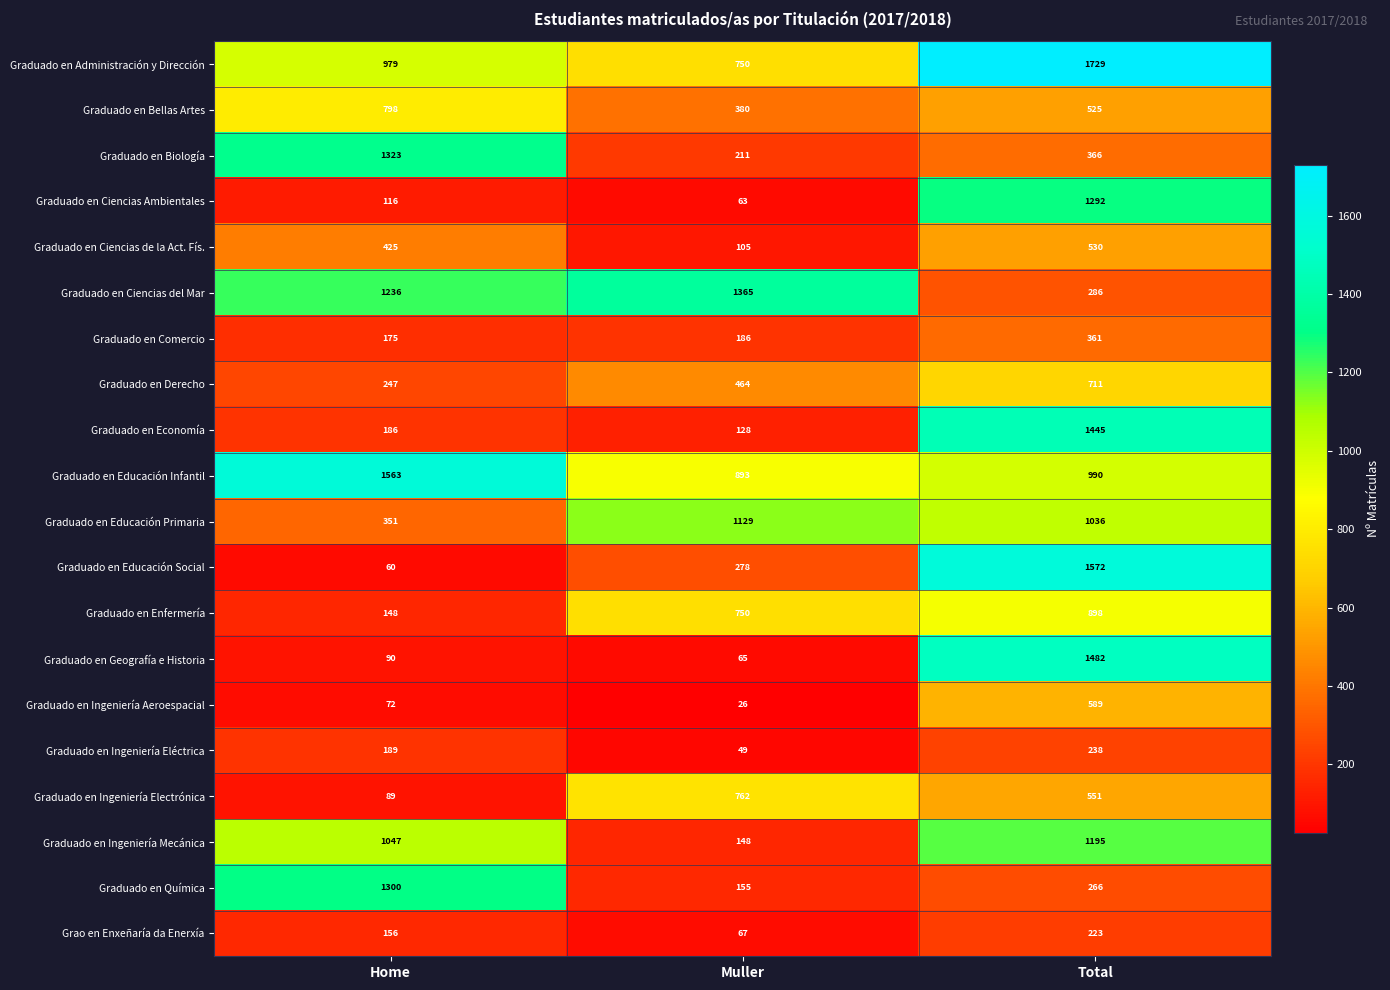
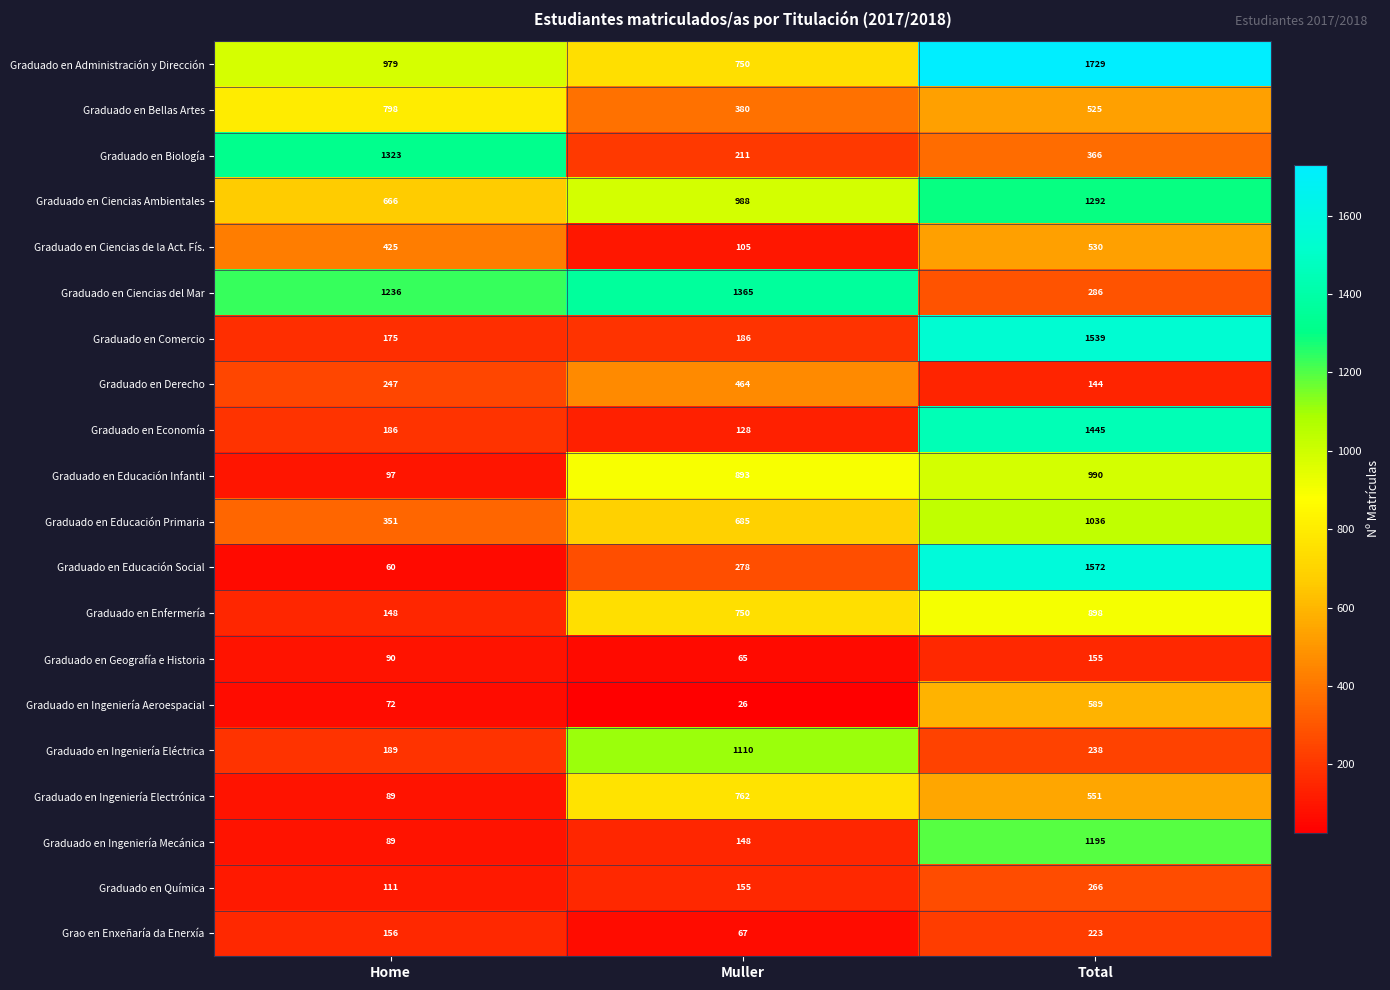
  {
    "Graduado en Administración y Dirección": {
      "Home": 979,
      "Muller": 750,
      "Total": 1729
    },
    "Graduado en Bellas Artes": {
      "Home": 798,
      "Muller": 380,
      "Total": 525
    },
    "Graduado en Biología": {
      "Home": 1323,
      "Muller": 211,
      "Total": 366
    },
    "Graduado en Ciencias Ambientales": {
-     "Home": 116,
-     "Muller": 63,
+     "Home": 666,
+     "Muller": 988,
      "Total": 1292
    },
    "Graduado en Ciencias de la Act. Fís.": {
      "Home": 425,
      "Muller": 105,
      "Total": 530
    },
    "Graduado en Ciencias del Mar": {
      "Home": 1236,
      "Muller": 1365,
      "Total": 286
    },
    "Graduado en Comercio": {
      "Home": 175,
      "Muller": 186,
-     "Total": 361
+     "Total": 1539
    },
    "Graduado en Derecho": {
      "Home": 247,
      "Muller": 464,
-     "Total": 711
+     "Total": 144
    },
    "Graduado en Economía": {
      "Home": 186,
      "Muller": 128,
      "Total": 1445
    },
    "Graduado en Educación Infantil": {
-     "Home": 1563,
+     "Home": 97,
      "Muller": 893,
      "Total": 990
    },
    "Graduado en Educación Primaria": {
      "Home": 351,
-     "Muller": 1129,
+     "Muller": 685,
      "Total": 1036
    },
    "Graduado en Educación Social": {
      "Home": 60,
      "Muller": 278,
      "Total": 1572
    },
    "Graduado en Enfermería": {
      "Home": 148,
      "Muller": 750,
      "Total": 898
    },
    "Graduado en Geografía e Historia": {
      "Home": 90,
      "Muller": 65,
-     "Total": 1482
+     "Total": 155
    },
    "Graduado en Ingeniería Aeroespacial": {
      "Home": 72,
      "Muller": 26,
      "Total": 589
    },
    "Graduado en Ingeniería Eléctrica": {
      "Home": 189,
-     "Muller": 49,
+     "Muller": 1110,
      "Total": 238
    },
    "Graduado en Ingeniería Electrónica": {
      "Home": 89,
      "Muller": 762,
      "Total": 551
    },
    "Graduado en Ingeniería Mecánica": {
-     "Home": 1047,
+     "Home": 89,
      "Muller": 148,
      "Total": 1195
    },
    "Graduado en Química": {
-     "Home": 1300,
+     "Home": 111,
      "Muller": 155,
      "Total": 266
    },
    "Grao en Enxeñaría da Enerxía": {
      "Home": 156,
      "Muller": 67,
      "Total": 223
    }
  }
